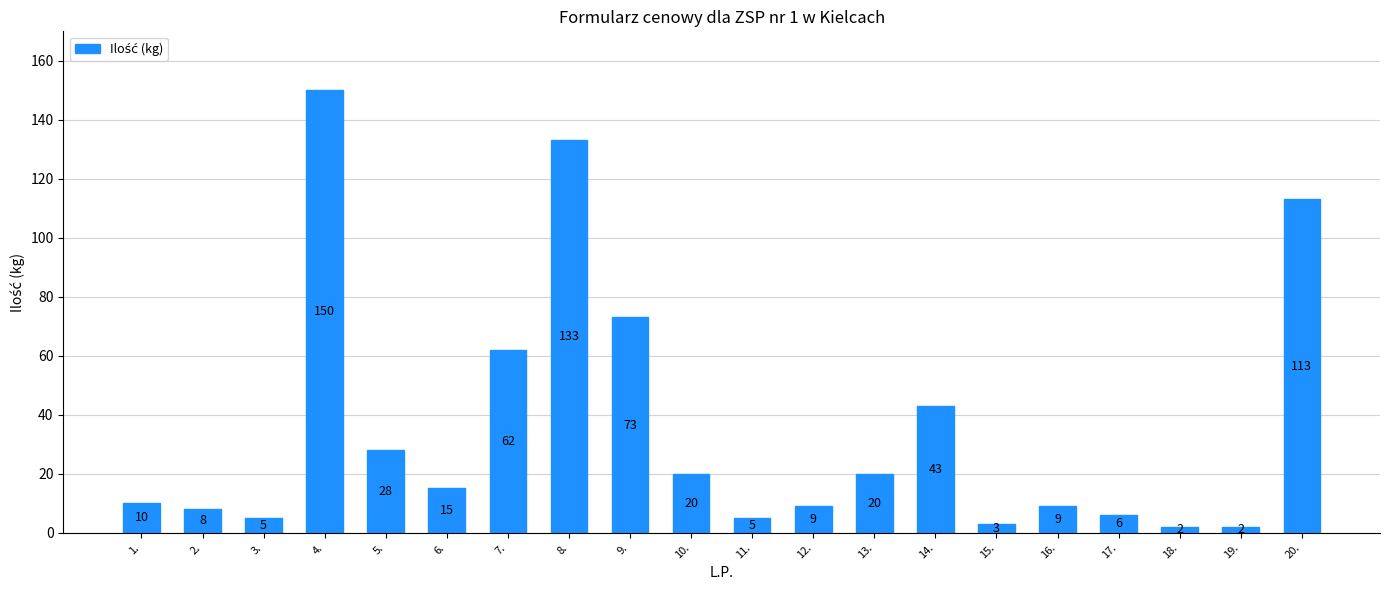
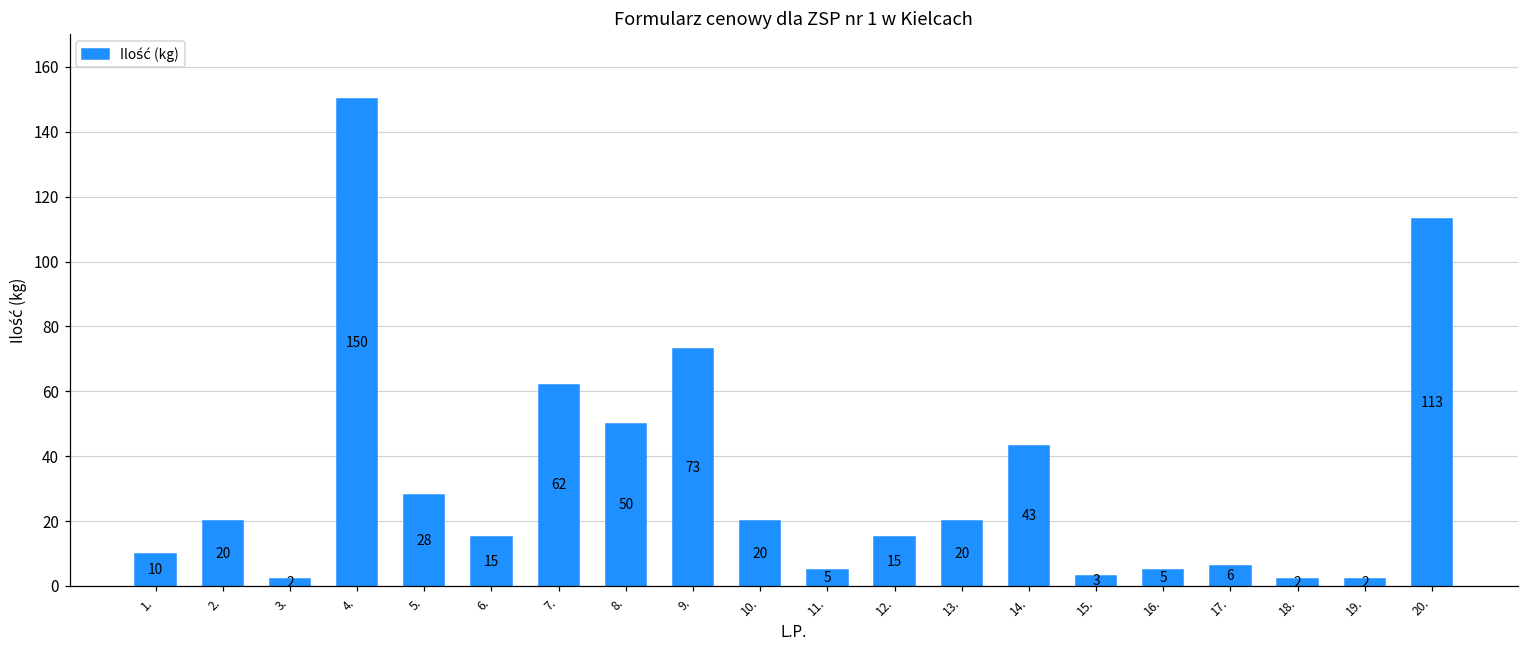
  {
    "1.": 10,
-   "2.": 8,
-   "3.": 5,
+   "2.": 20,
+   "3.": 2,
    "4.": 150,
    "5.": 28,
    "6.": 15,
    "7.": 62,
-   "8.": 133,
+   "8.": 50,
    "9.": 73,
    "10.": 20,
    "11.": 5,
-   "12.": 9,
+   "12.": 15,
    "13.": 20,
    "14.": 43,
    "15.": 3,
-   "16.": 9,
+   "16.": 5,
    "17.": 6,
    "18.": 2,
    "19.": 2,
    "20.": 113
  }
